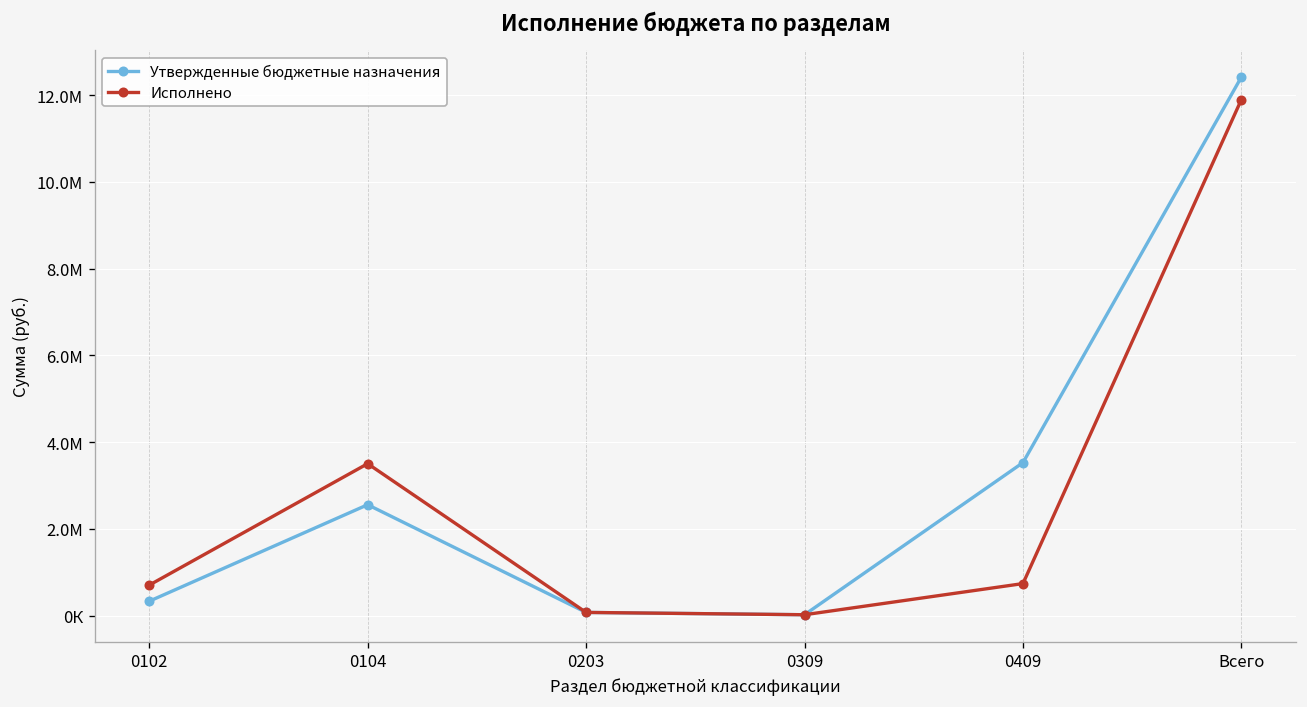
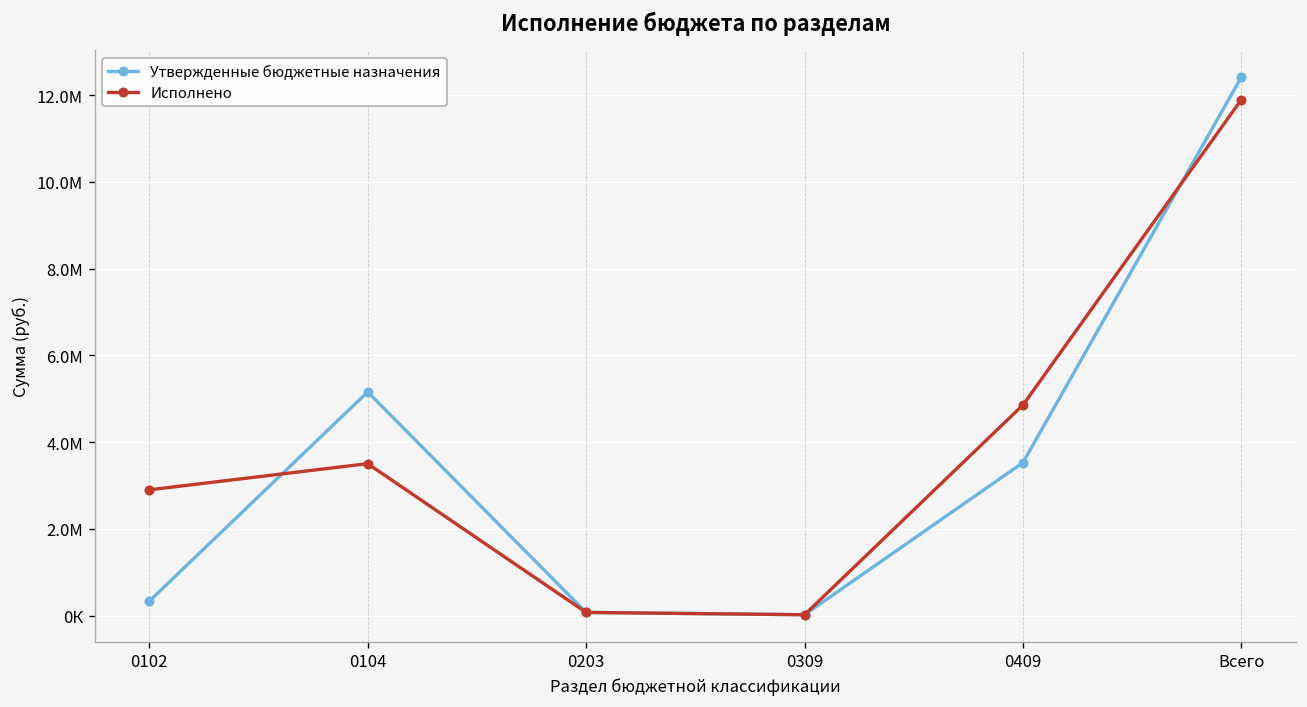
  {
    "Утвержденные бюджетные назначения": {
      "0102": "0.3М",
-     "0104": "2.6М",
+     "0104": "5.2М",
      "0409": "3.5М",
      "Всего": "12.4М"
    },
    "Исполнено": {
-     "0102": "0.7М",
+     "0102": "2.9М",
      "0104": "3.5М",
-     "0409": "0.7М",
+     "0409": "4.9М",
      "Всего": "11.9М"
    }
  }
